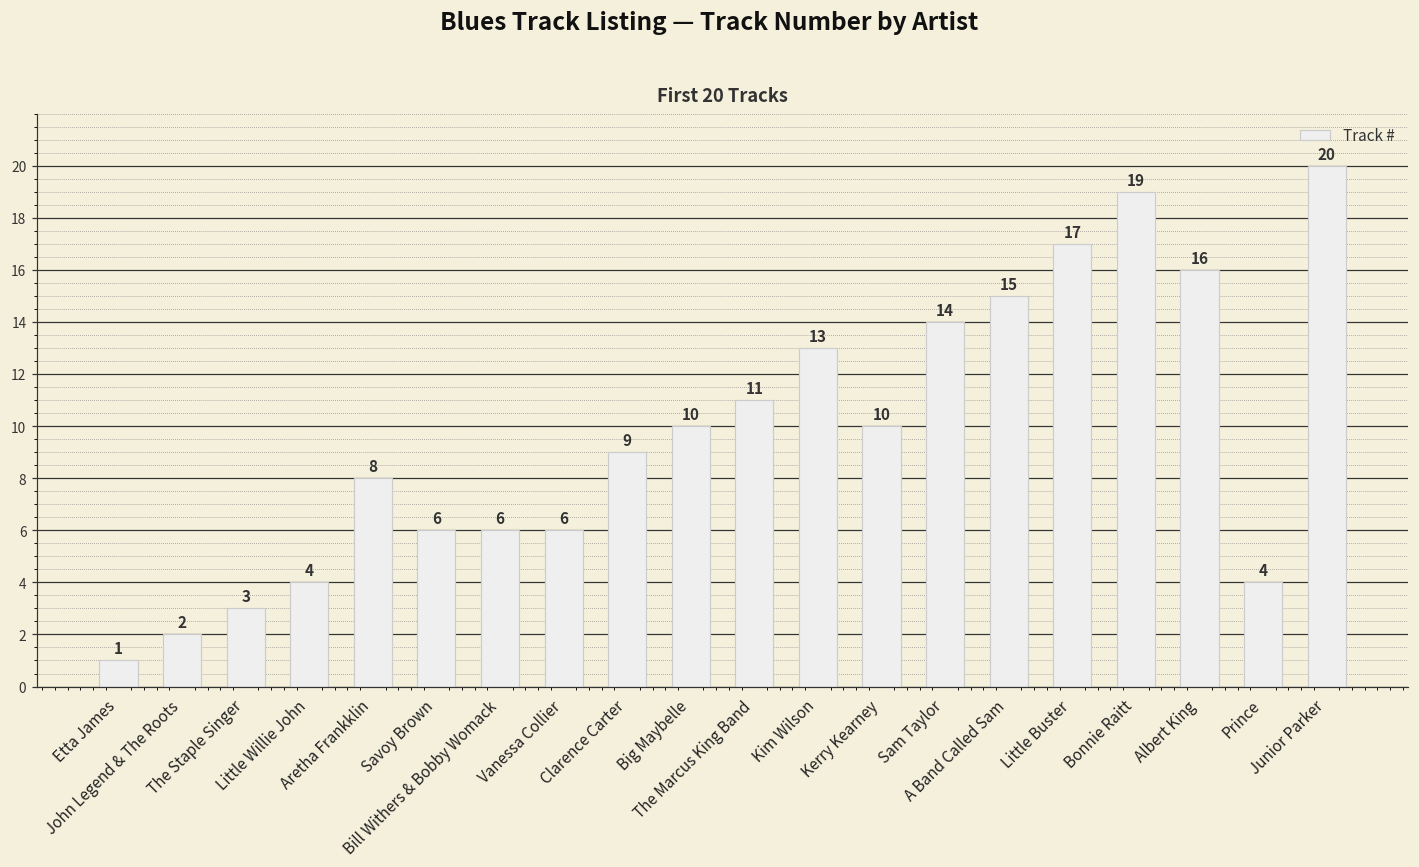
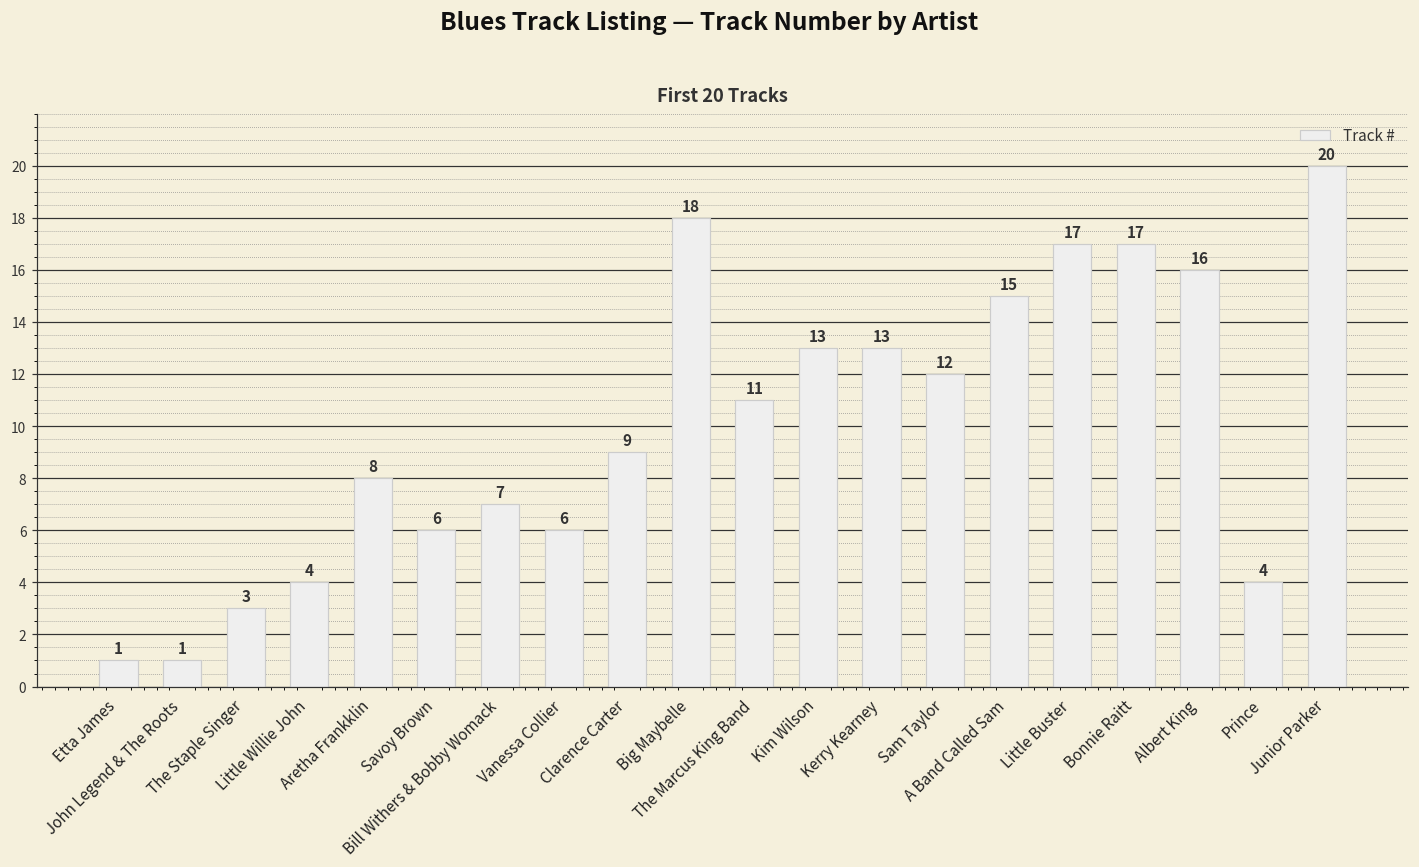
  {
    "Etta James": 1,
-   "John Legend & The Roots": 2,
+   "John Legend & The Roots": 1,
    "The Staple Singer": 3,
    "Little Willie John": 4,
    "Aretha Frankklin": 8,
    "Savoy Brown": 6,
-   "Bill Withers & Bobby Womack": 6,
+   "Bill Withers & Bobby Womack": 7,
    "Vanessa Collier": 6,
    "Clarence Carter": 9,
-   "Big Maybelle": 10,
+   "Big Maybelle": 18,
    "The Marcus King Band": 11,
    "Kim Wilson": 13,
-   "Kerry Kearney": 10,
-   "Sam Taylor": 14,
+   "Kerry Kearney": 13,
+   "Sam Taylor": 12,
    "A Band Called Sam": 15,
    "Little Buster": 17,
-   "Bonnie Raitt": 19,
+   "Bonnie Raitt": 17,
    "Albert King": 16,
    "Prince": 4,
    "Junior Parker": 20
  }
